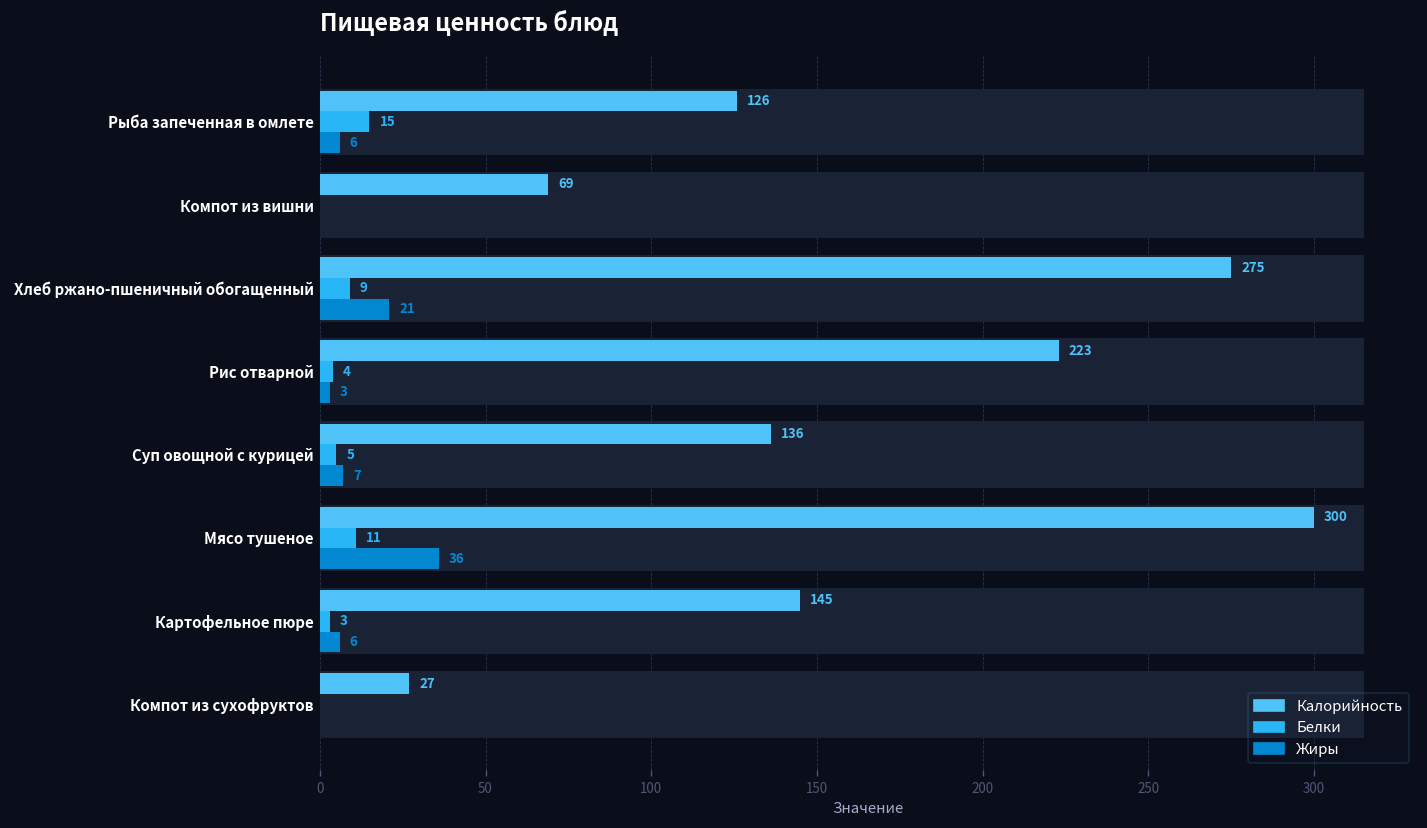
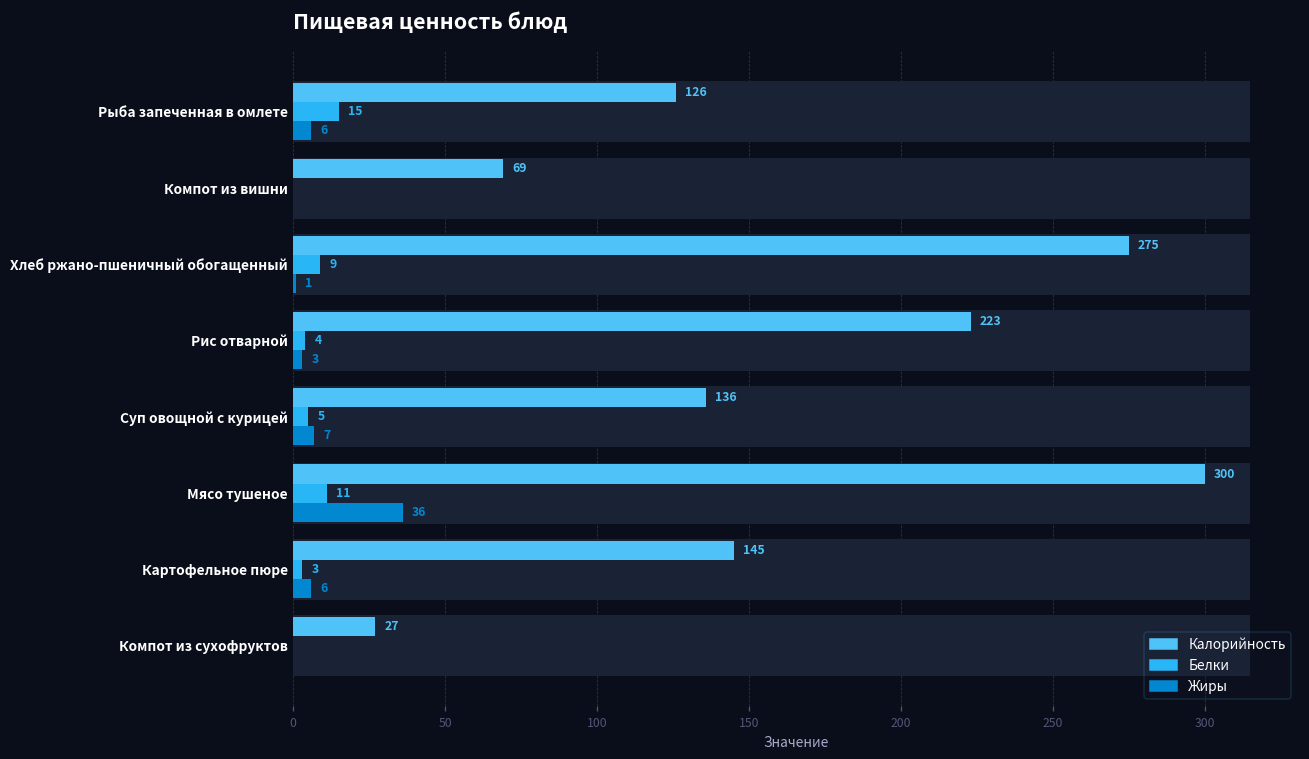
  {
    "Жиры": {
-     "Хлеб ржано-пшеничный обогащенный": 21
+     "Хлеб ржано-пшеничный обогащенный": 1
    }
  }
